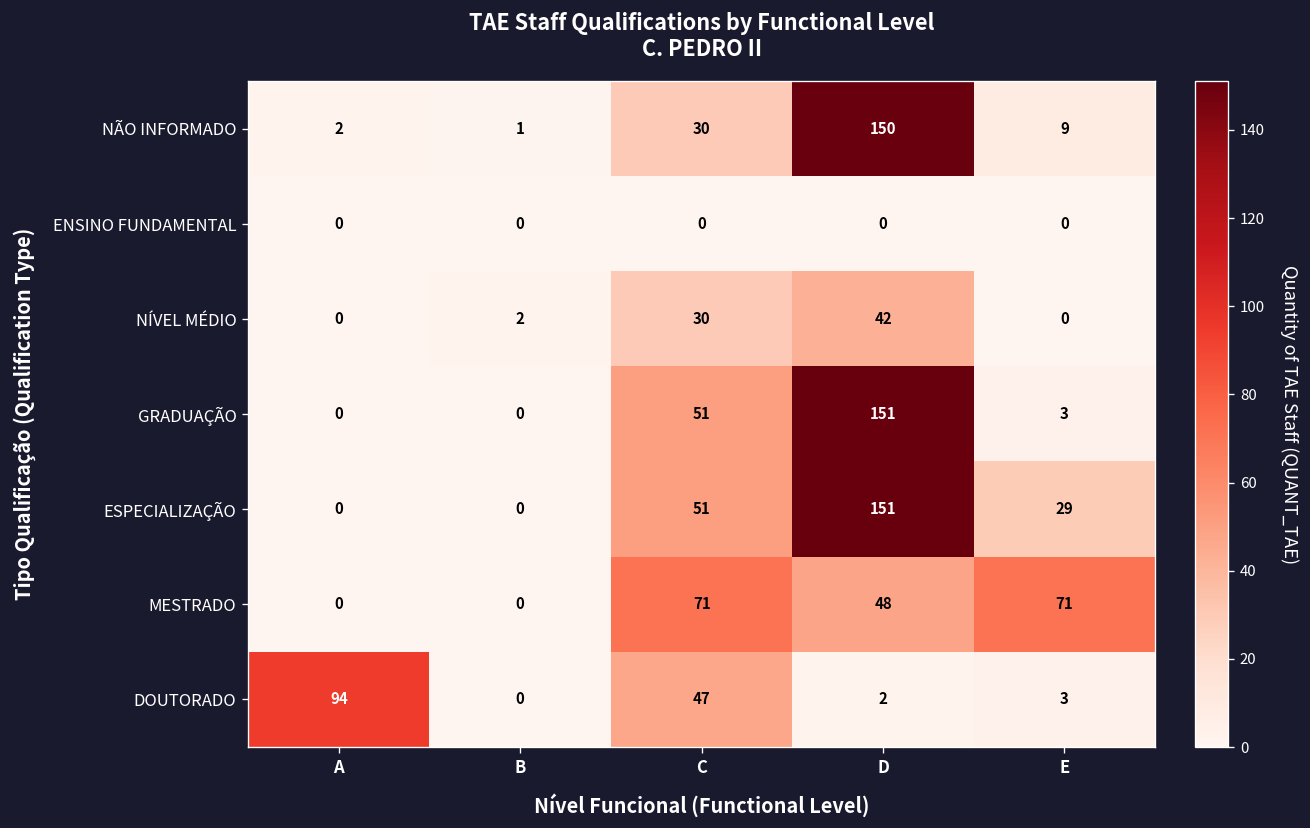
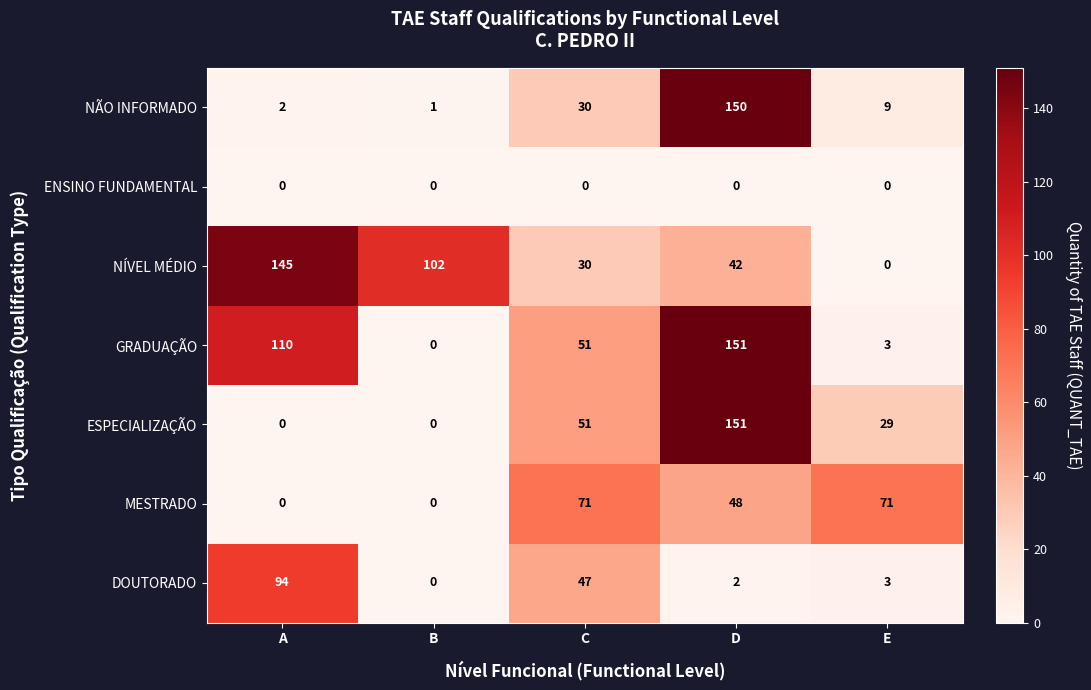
  {
    "NÃO INFORMADO": {
      "A": 2,
      "B": 1,
      "C": 30,
      "D": 150,
      "E": 9
    },
    "ENSINO FUNDAMENTAL": {
      "A": 0,
      "B": 0,
      "C": 0,
      "D": 0,
      "E": 0
    },
    "NÍVEL MÉDIO": {
-     "A": 0,
-     "B": 2,
+     "A": 145,
+     "B": 102,
      "C": 30,
      "D": 42,
      "E": 0
    },
    "GRADUAÇÃO": {
-     "A": 0,
+     "A": 110,
      "B": 0,
      "C": 51,
      "D": 151,
      "E": 3
    },
    "ESPECIALIZAÇÃO": {
      "A": 0,
      "B": 0,
      "C": 51,
      "D": 151,
      "E": 29
    },
    "MESTRADO": {
      "A": 0,
      "B": 0,
      "C": 71,
      "D": 48,
      "E": 71
    },
    "DOUTORADO": {
      "A": 94,
      "B": 0,
      "C": 47,
      "D": 2,
      "E": 3
    }
  }
